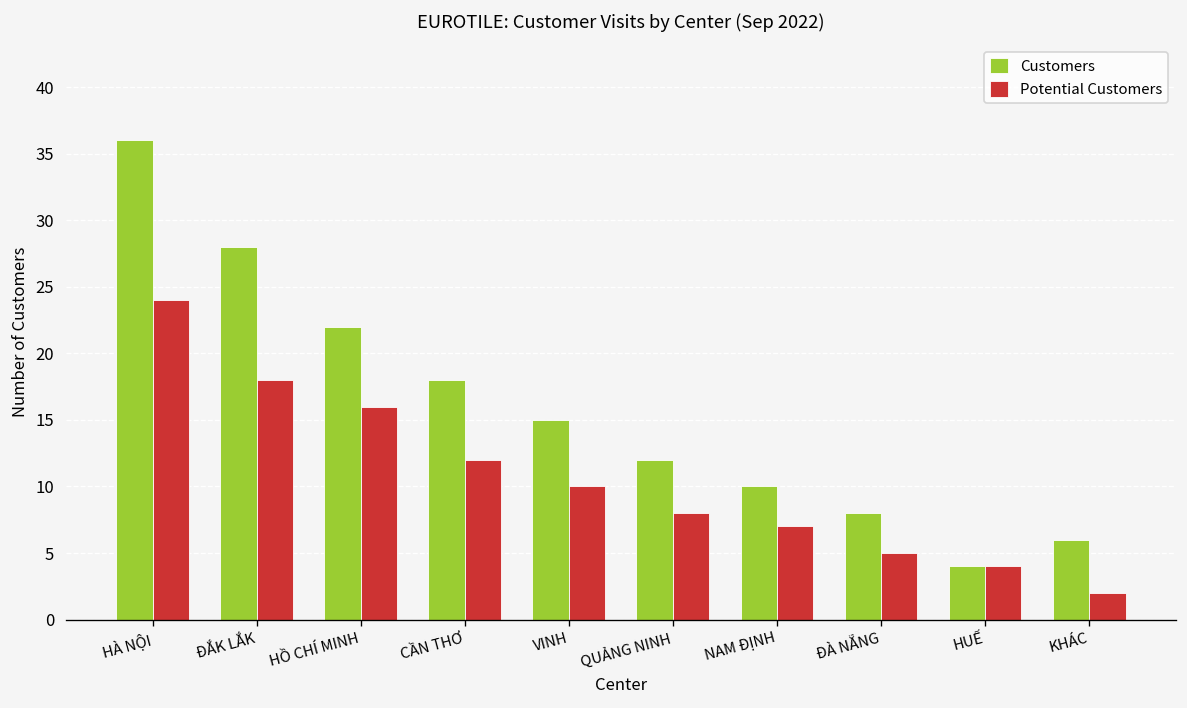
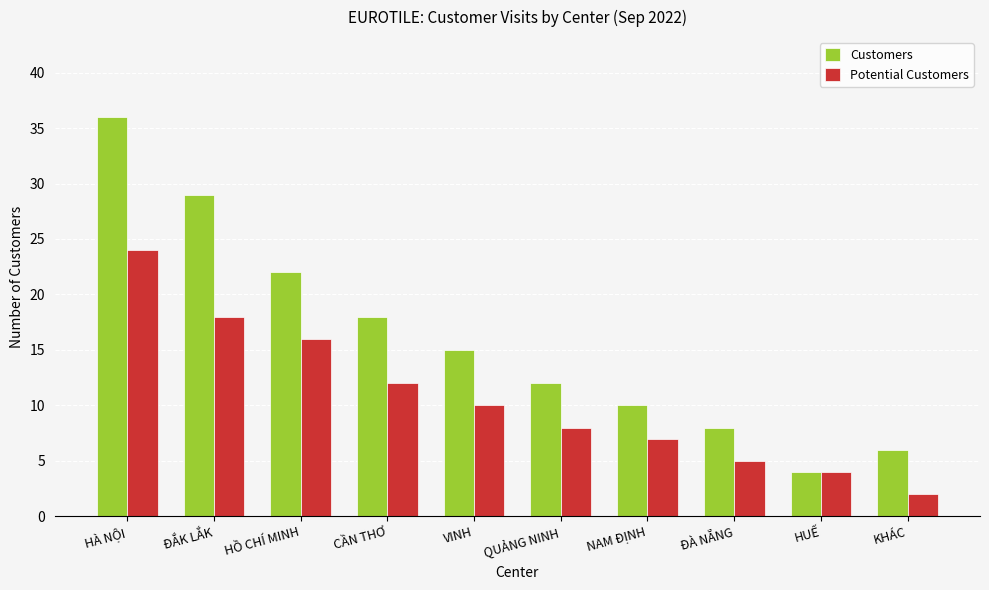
  {
    "Customers": {
      "HÀ NỘI": 36,
-     "ĐẮK LẮK": 28,
+     "ĐẮK LẮK": 29,
      "HỒ CHÍ MINH": 22,
      "CẦN THƠ": 18,
      "VINH": 15,
      "QUẢNG NINH": 12,
      "NAM ĐỊNH": 10,
      "ĐÀ NẴNG": 8,
      "HUẾ": 4,
      "KHÁC": 6
    },
    "Potential Customers": {
      "HÀ NỘI": 24,
      "ĐẮK LẮK": 18,
      "HỒ CHÍ MINH": 16,
      "CẦN THƠ": 12,
      "VINH": 10,
      "QUẢNG NINH": 8,
      "NAM ĐỊNH": 7,
      "ĐÀ NẴNG": 5,
      "HUẾ": 4,
      "KHÁC": 2
    }
  }
